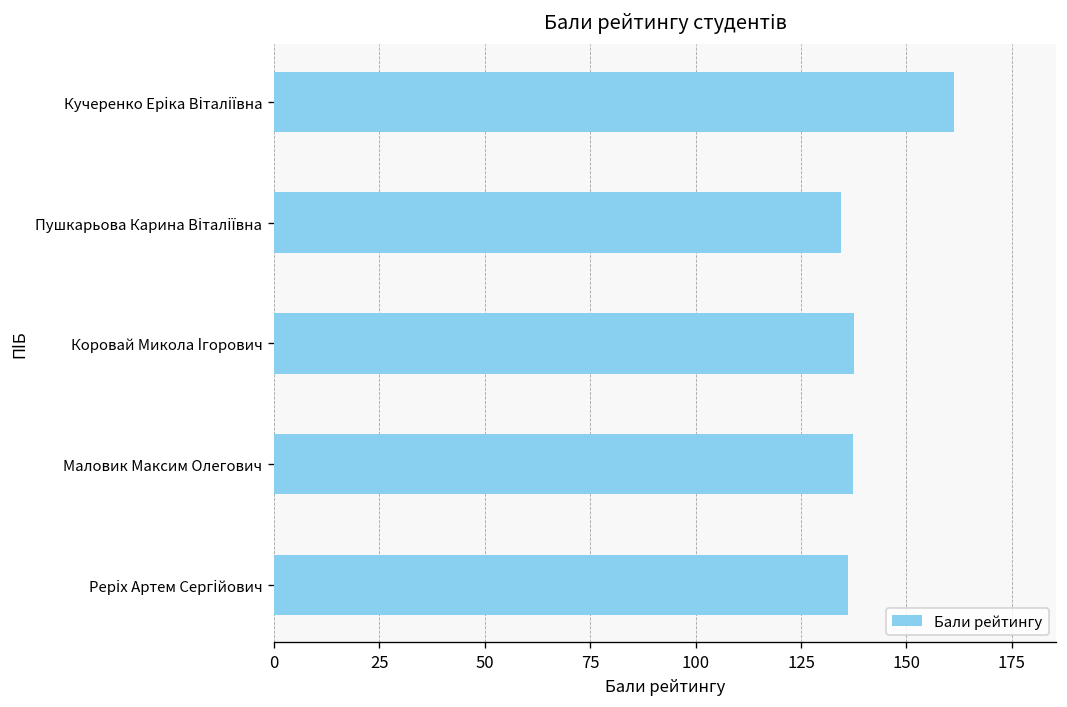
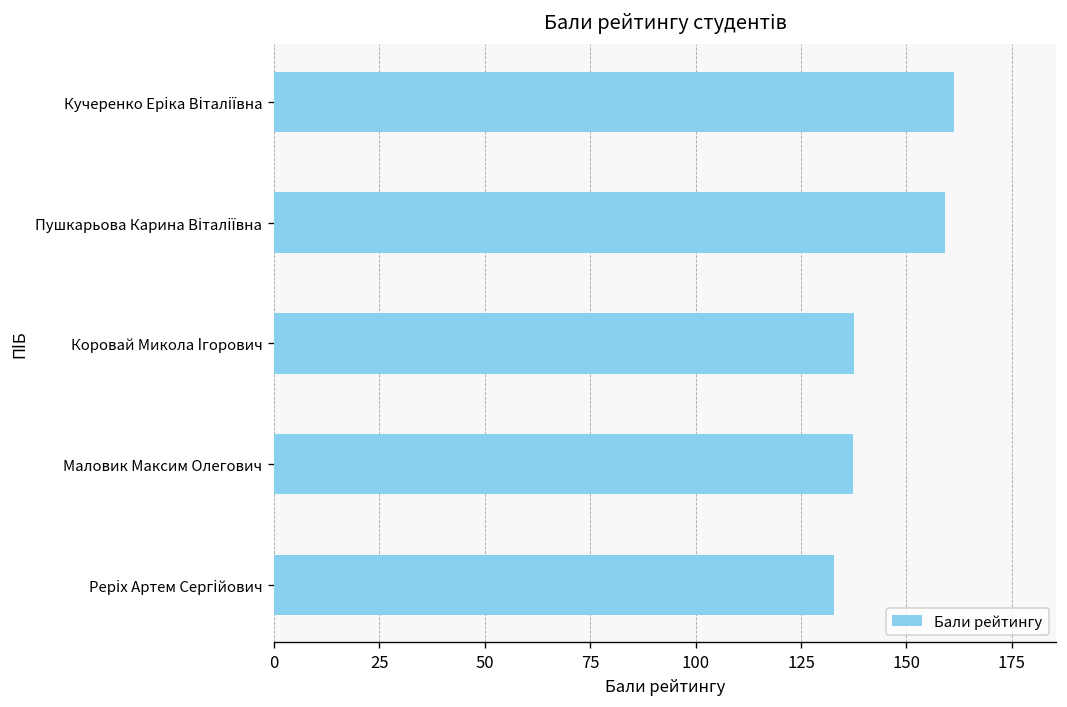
  {
    "Кучеренко Еріка Віталіївна": 161,
-   "Пушкарьова Карина Віталіївна": 134,
+   "Пушкарьова Карина Віталіївна": 159,
    "Коровай Микола Ігорович": 138,
    "Маловик Максим Олегович": 137,
-   "Реріх Артем Сергійович": 136
+   "Реріх Артем Сергійович": 133
  }
